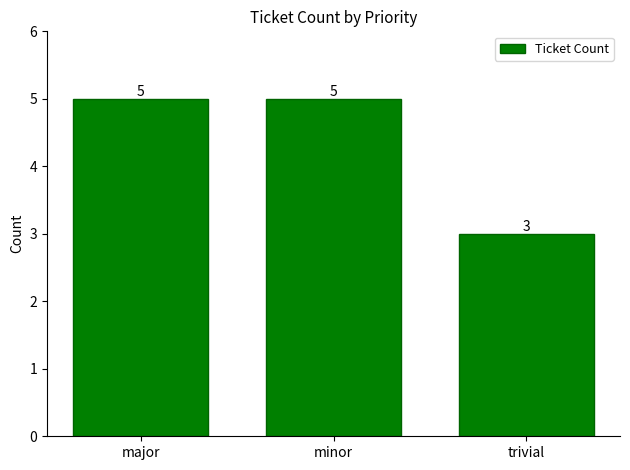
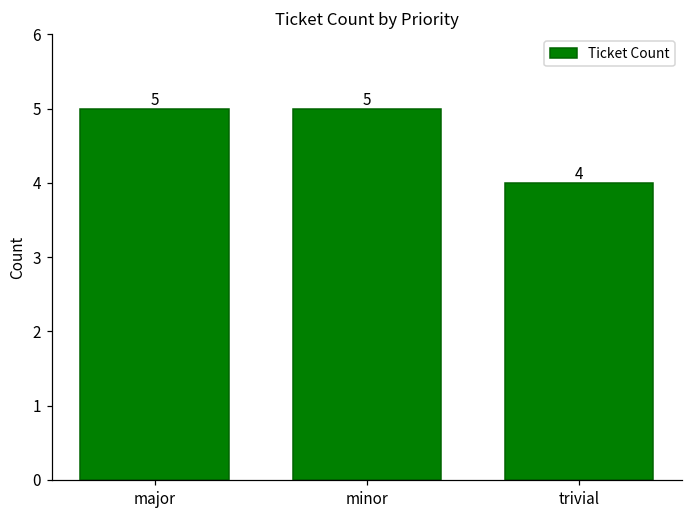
  {
    "major": 5,
    "minor": 5,
-   "trivial": 3
+   "trivial": 4
  }
